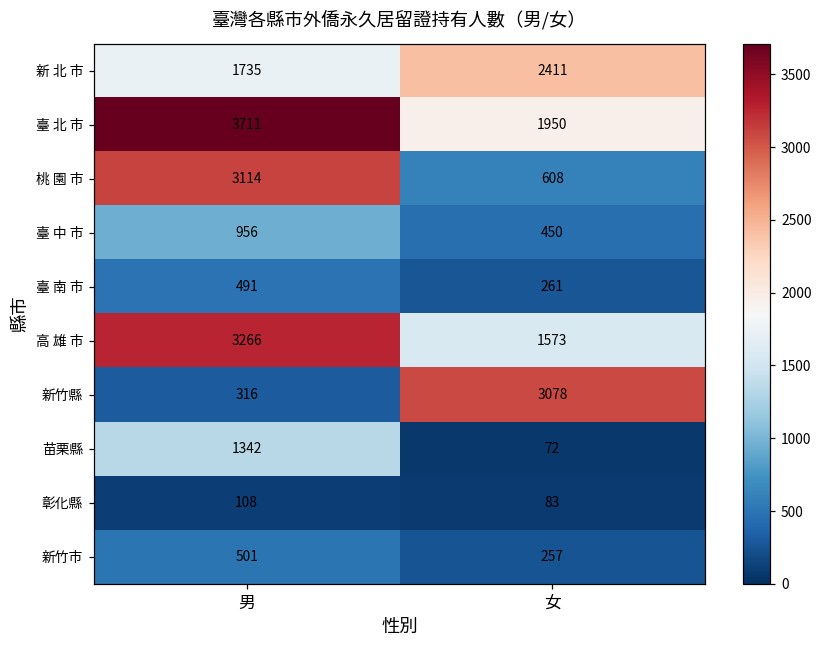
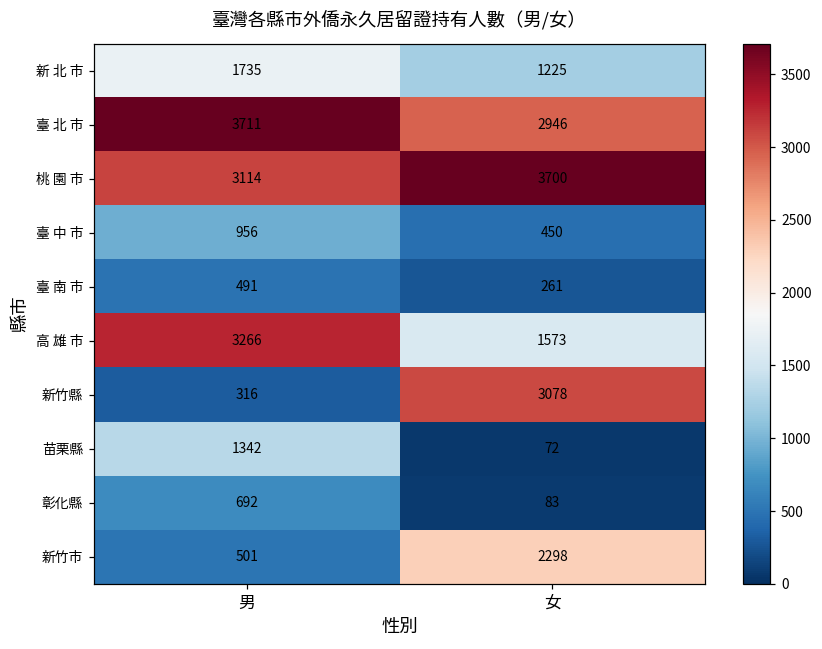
  {
    "新 北 市": {
      "男": 1735,
-     "女": 2411
+     "女": 1225
    },
    "臺 北 市": {
      "男": 3711,
-     "女": 1950
+     "女": 2946
    },
    "桃 園 市": {
      "男": 3114,
-     "女": 608
+     "女": 3700
    },
    "臺 中 市": {
      "男": 956,
      "女": 450
    },
    "臺 南 市": {
      "男": 491,
      "女": 261
    },
    "高 雄 市": {
      "男": 3266,
      "女": 1573
    },
    "新竹縣": {
      "男": 316,
      "女": 3078
    },
    "苗栗縣": {
      "男": 1342,
      "女": 72
    },
    "彰化縣": {
-     "男": 108,
+     "男": 692,
      "女": 83
    },
    "新竹市": {
      "男": 501,
-     "女": 257
+     "女": 2298
    }
  }
